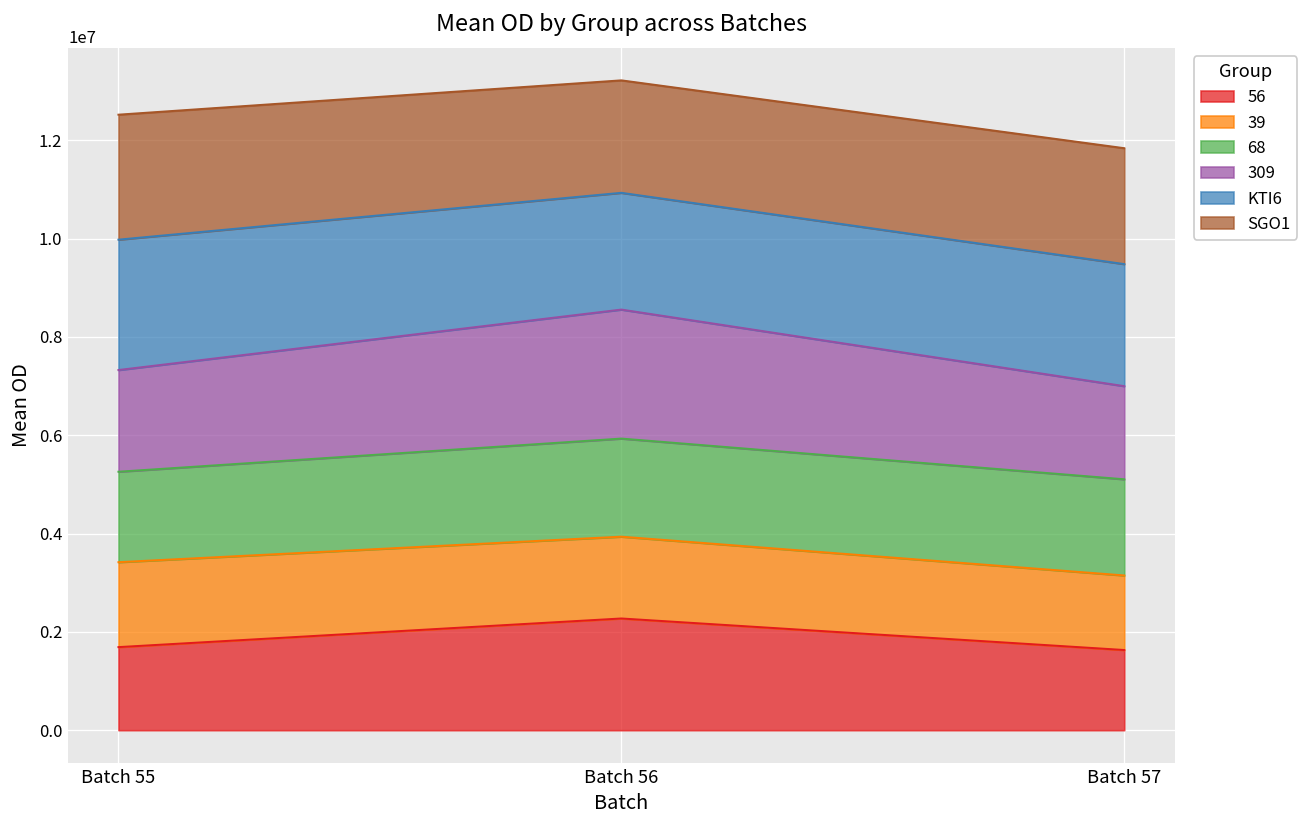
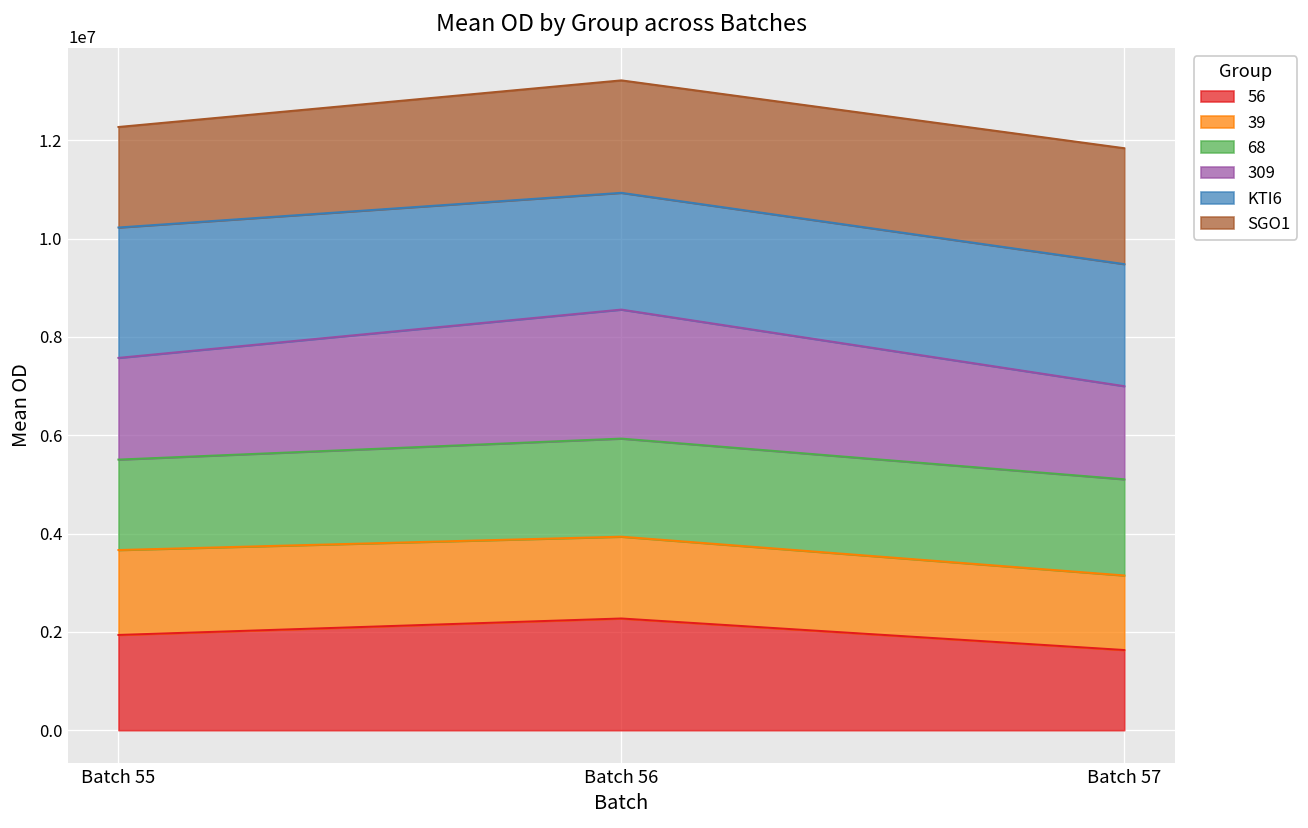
  {
    "56": {
-     "Batch 55": 1700000,
+     "Batch 55": 1900000,
      "Batch 56": 2300000,
      "Batch 57": 1600000
    },
    "39": {
      "Batch 55": 1700000,
      "Batch 56": 1700000,
      "Batch 57": 1500000
    },
    "68": {
      "Batch 55": 1800000,
      "Batch 56": 2000000,
      "Batch 57": 2000000
    },
    "309": {
      "Batch 55": 2100000,
      "Batch 56": 2600000,
      "Batch 57": 1900000
    },
    "KTI6": {
      "Batch 55": 2700000,
      "Batch 56": 2400000,
      "Batch 57": 2500000
    },
    "SGO1": {
-     "Batch 55": 2500000,
+     "Batch 55": 2000000,
      "Batch 56": 2300000,
      "Batch 57": 2400000
    }
  }
